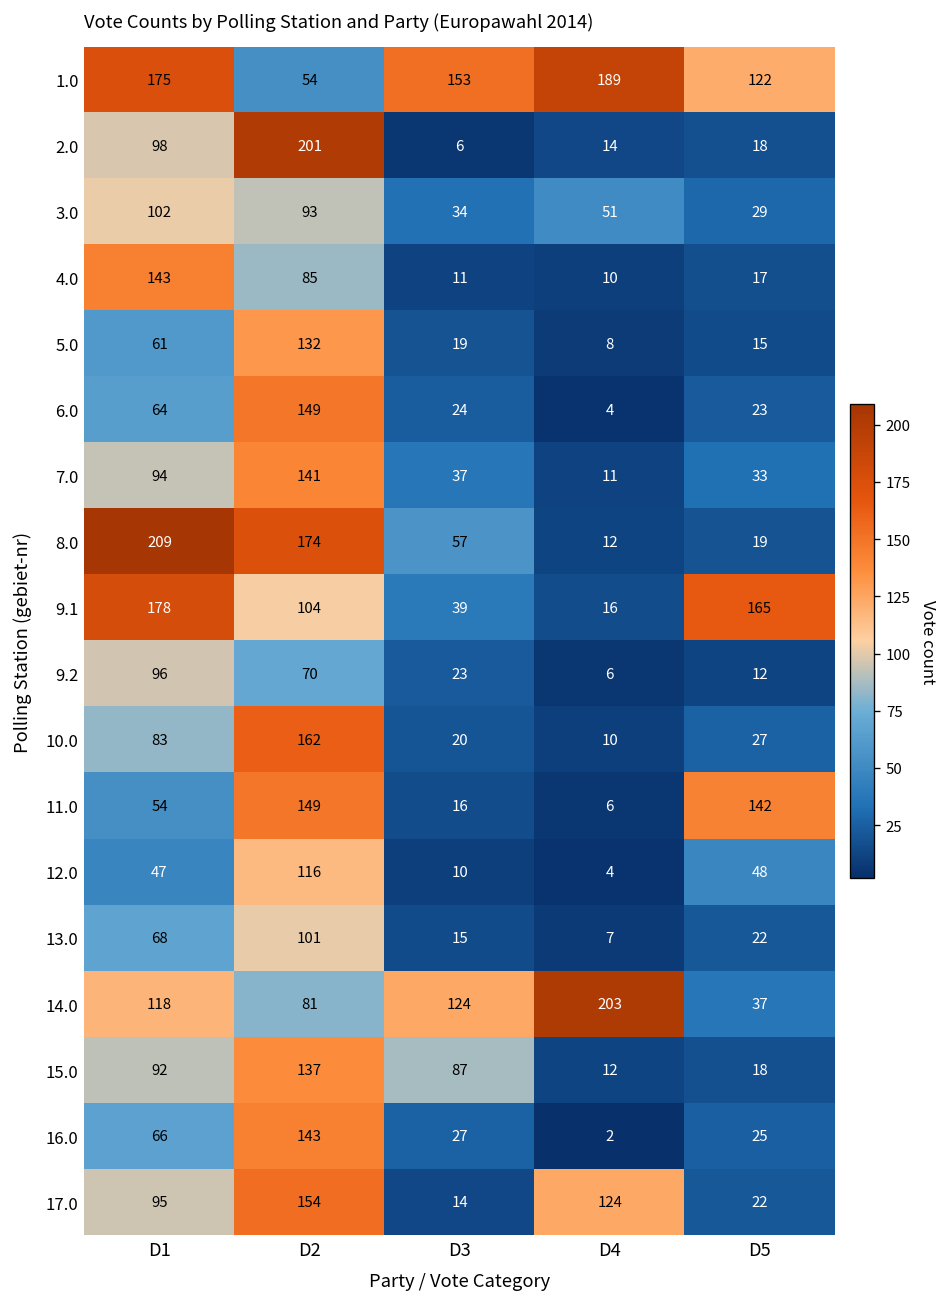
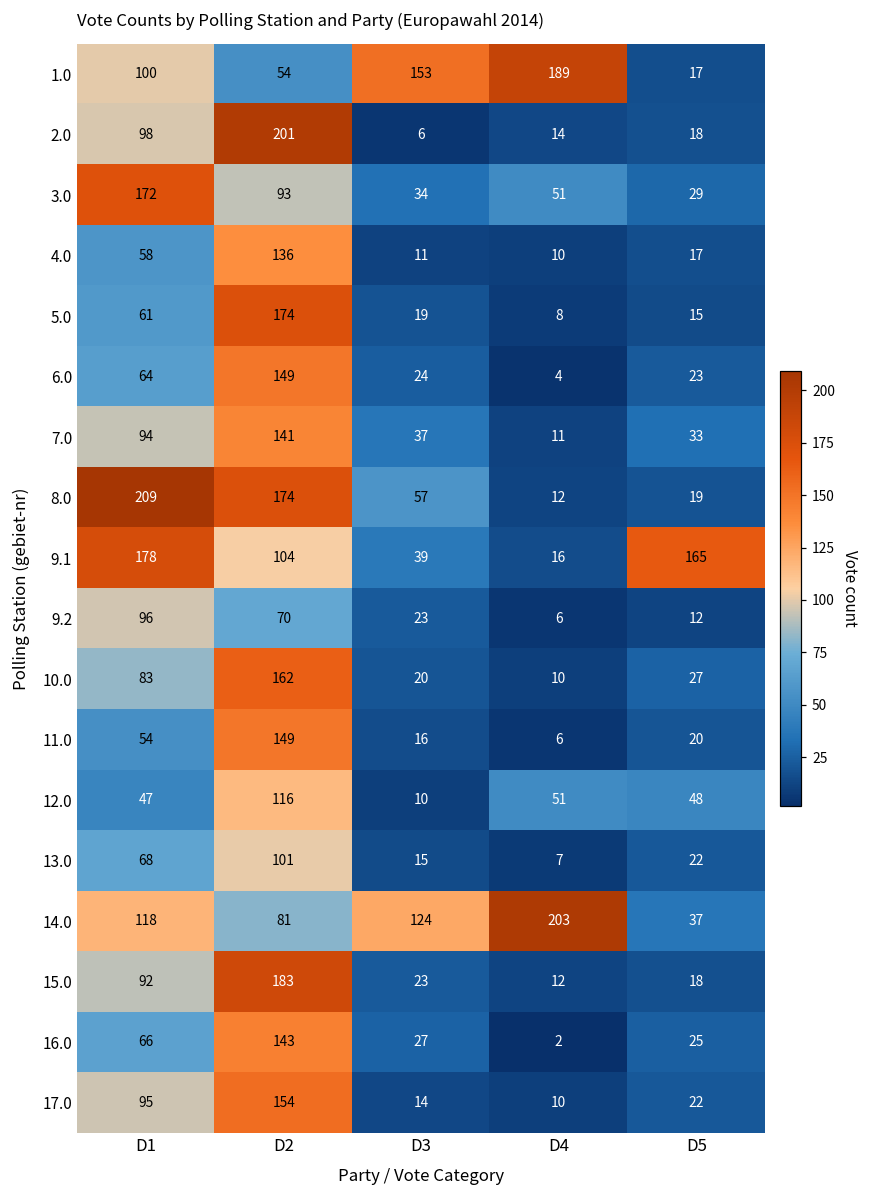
  {
    "1.0": {
-     "D1": 175,
+     "D1": 100,
      "D2": 54,
      "D3": 153,
      "D4": 189,
-     "D5": 122
+     "D5": 17
    },
    "2.0": {
      "D1": 98,
      "D2": 201,
      "D3": 6,
      "D4": 14,
      "D5": 18
    },
    "3.0": {
-     "D1": 102,
+     "D1": 172,
      "D2": 93,
      "D3": 34,
      "D4": 51,
      "D5": 29
    },
    "4.0": {
-     "D1": 143,
-     "D2": 85,
+     "D1": 58,
+     "D2": 136,
      "D3": 11,
      "D4": 10,
      "D5": 17
    },
    "5.0": {
      "D1": 61,
-     "D2": 132,
+     "D2": 174,
      "D3": 19,
      "D4": 8,
      "D5": 15
    },
    "6.0": {
      "D1": 64,
      "D2": 149,
      "D3": 24,
      "D4": 4,
      "D5": 23
    },
    "7.0": {
      "D1": 94,
      "D2": 141,
      "D3": 37,
      "D4": 11,
      "D5": 33
    },
    "8.0": {
      "D1": 209,
      "D2": 174,
      "D3": 57,
      "D4": 12,
      "D5": 19
    },
    "9.1": {
      "D1": 178,
      "D2": 104,
      "D3": 39,
      "D4": 16,
      "D5": 165
    },
    "9.2": {
      "D1": 96,
      "D2": 70,
      "D3": 23,
      "D4": 6,
      "D5": 12
    },
    "10.0": {
      "D1": 83,
      "D2": 162,
      "D3": 20,
      "D4": 10,
      "D5": 27
    },
    "11.0": {
      "D1": 54,
      "D2": 149,
      "D3": 16,
      "D4": 6,
-     "D5": 142
+     "D5": 20
    },
    "12.0": {
      "D1": 47,
      "D2": 116,
      "D3": 10,
-     "D4": 4,
+     "D4": 51,
      "D5": 48
    },
    "13.0": {
      "D1": 68,
      "D2": 101,
      "D3": 15,
      "D4": 7,
      "D5": 22
    },
    "14.0": {
      "D1": 118,
      "D2": 81,
      "D3": 124,
      "D4": 203,
      "D5": 37
    },
    "15.0": {
      "D1": 92,
-     "D2": 137,
-     "D3": 87,
+     "D2": 183,
+     "D3": 23,
      "D4": 12,
      "D5": 18
    },
    "16.0": {
      "D1": 66,
      "D2": 143,
      "D3": 27,
      "D4": 2,
      "D5": 25
    },
    "17.0": {
      "D1": 95,
      "D2": 154,
      "D3": 14,
-     "D4": 124,
+     "D4": 10,
      "D5": 22
    }
  }
